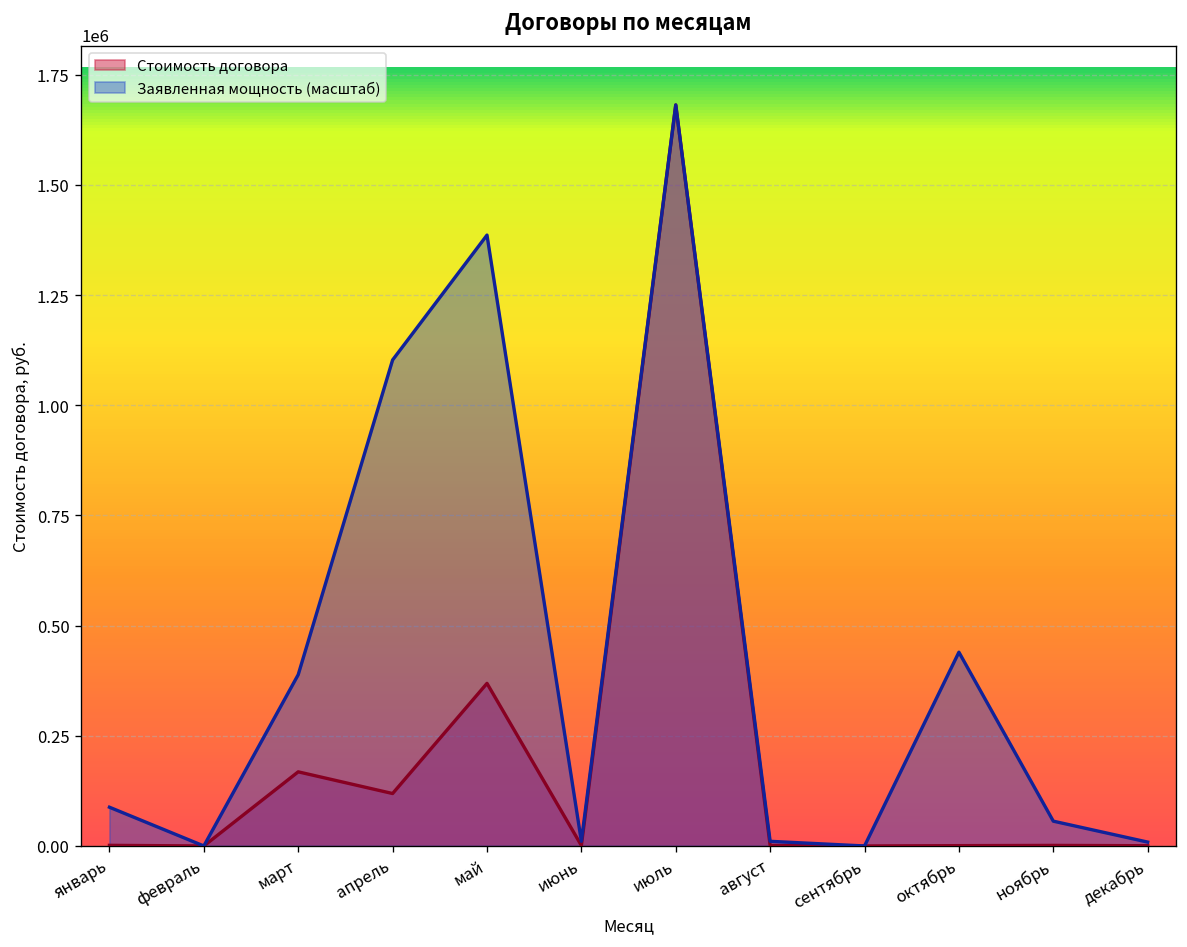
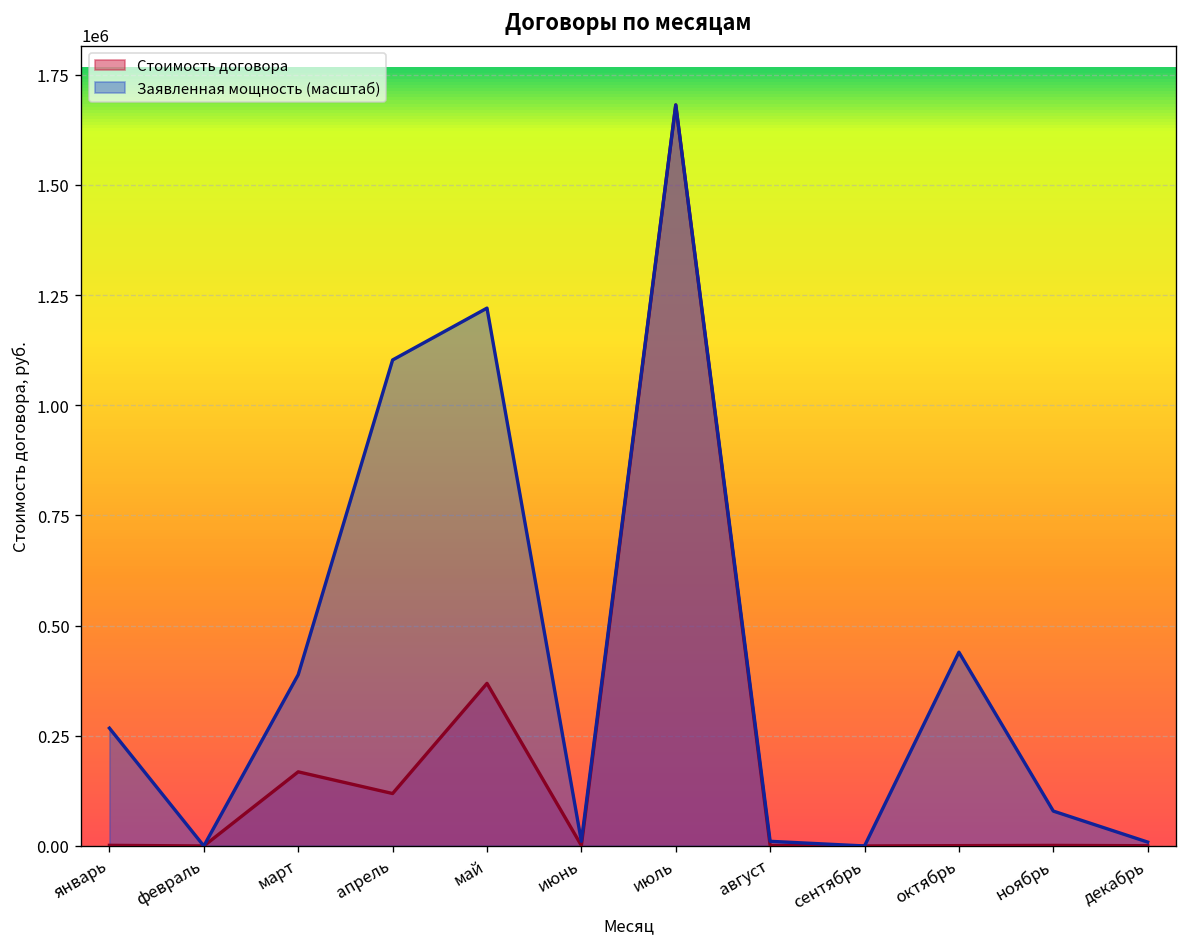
  {
    "Стоимость договора": {
      "январь": 0,
      "март": 170000,
      "апрель": 120000,
      "май": 370000,
      "июнь": 0,
      "август": 0,
      "октябрь": 0,
      "ноябрь": 0,
      "декабрь": 0
    },
    "Заявленная мощность (масштаб)": {
-     "январь": 90000,
+     "январь": 270000,
      "март": 390000,
      "апрель": 1100000,
-     "май": 1390000,
+     "май": 1220000,
      "июнь": 10000,
      "август": 10000,
      "октябрь": 440000,
-     "ноябрь": 60000,
+     "ноябрь": 80000,
      "декабрь": 10000
    }
  }
